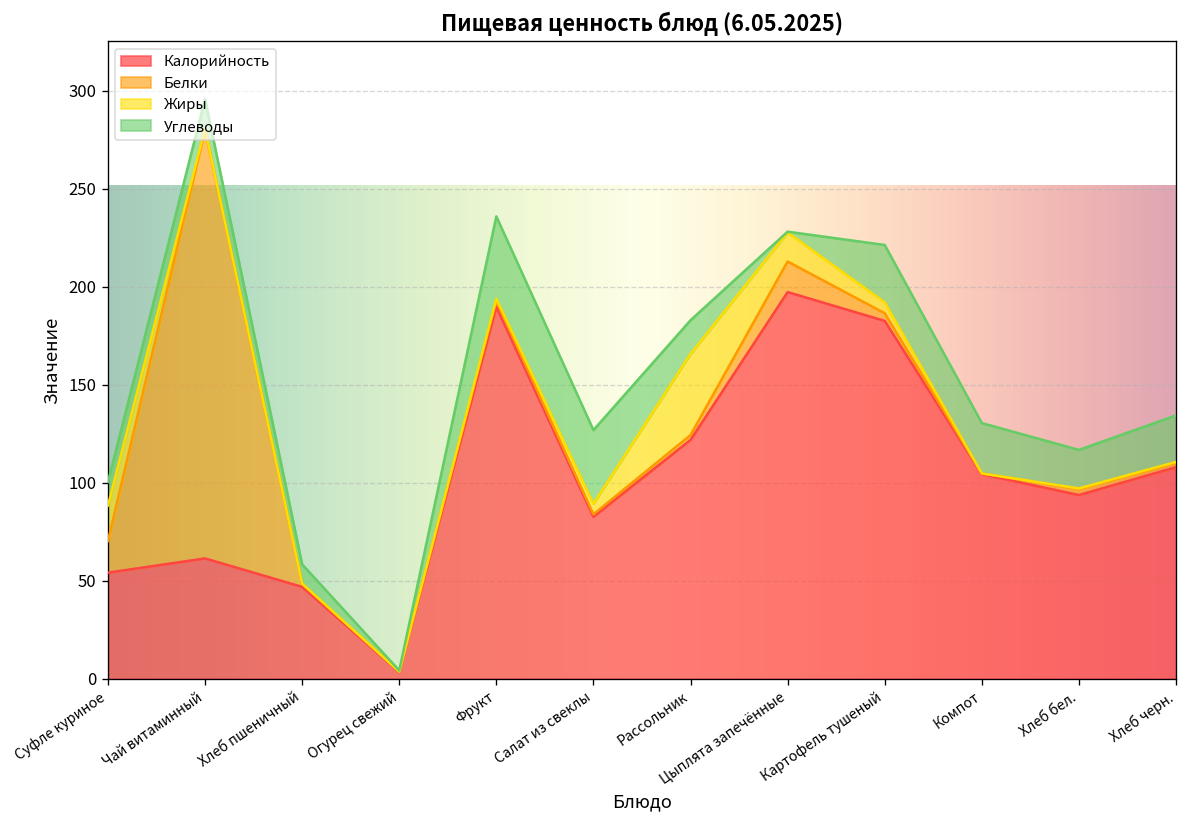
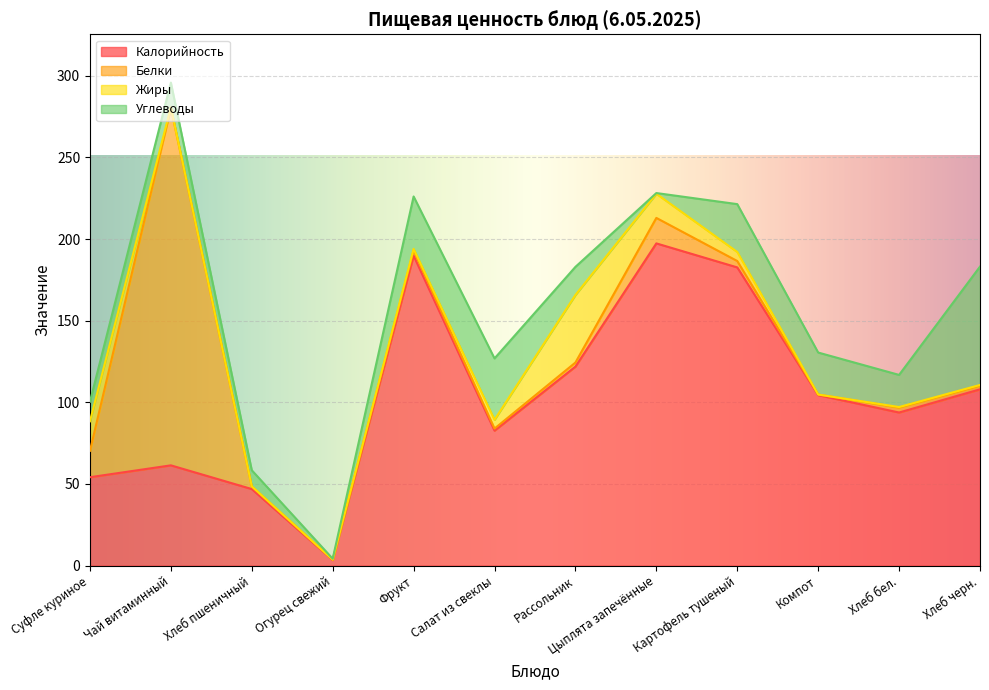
  {
    "Калорийность": {
      "Суфле куриное": 54,
      "Чай витаминный": 61,
      "Фрукт": 190,
      "Рассольник": 122,
      "Цыплята запечённые": 197,
      "Картофель тушеный": 183,
      "Хлеб бел.": 94,
      "Хлеб черн.": 108
    },
    "Белки": {
      "Суфле куриное": 16,
      "Рассольник": 2,
      "Цыплята запечённые": 16,
      "Картофель тушеный": 4
    },
    "Жиры": {
      "Суфле куриное": 18,
      "Салат из свеклы": 5,
      "Рассольник": 41,
      "Картофель тушеный": 6
    },
    "Углеводы": {
      "Суфле куриное": 12,
      "Хлеб пшеничный": 10,
-     "Фрукт": 42,
+     "Фрукт": 32,
      "Салат из свеклы": 38,
      "Рассольник": 17,
      "Картофель тушеный": 29,
      "Компот": 26,
      "Хлеб бел.": 20,
-     "Хлеб черн.": 24
+     "Хлеб черн.": 73
    }
  }
